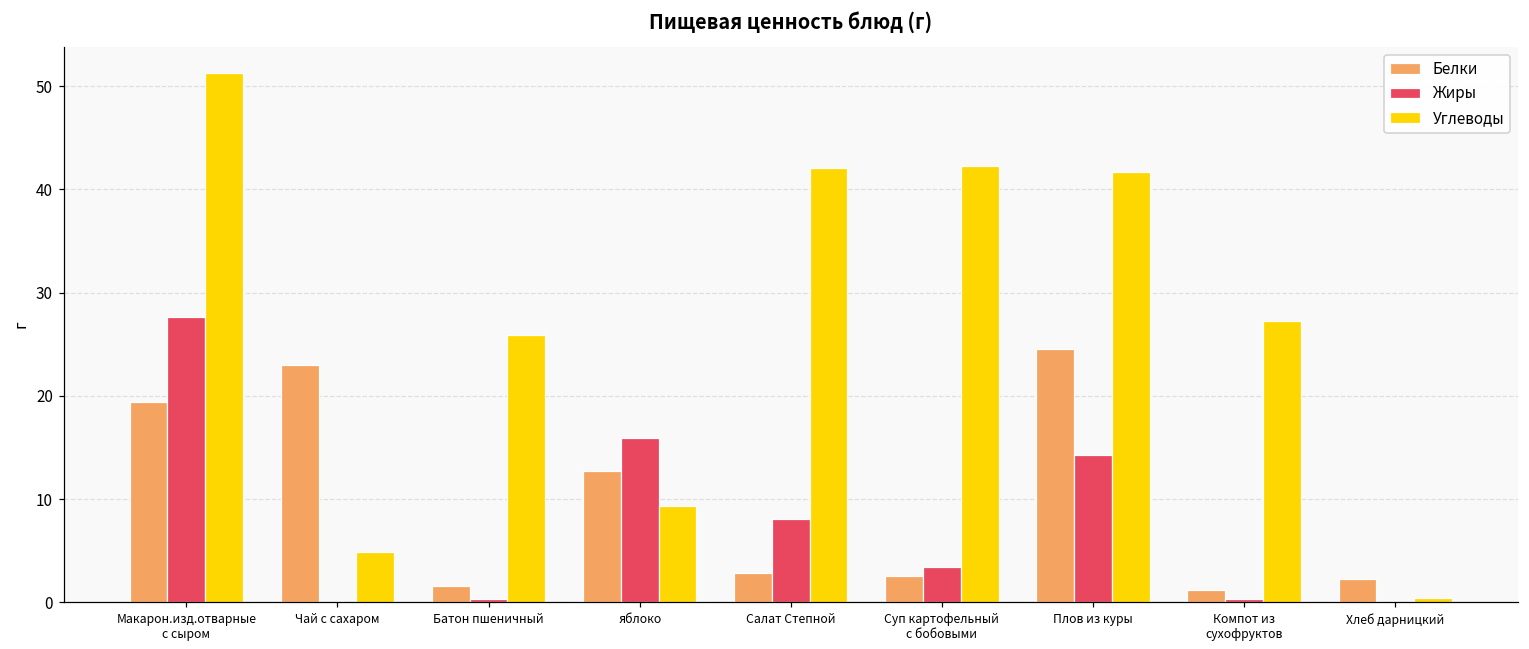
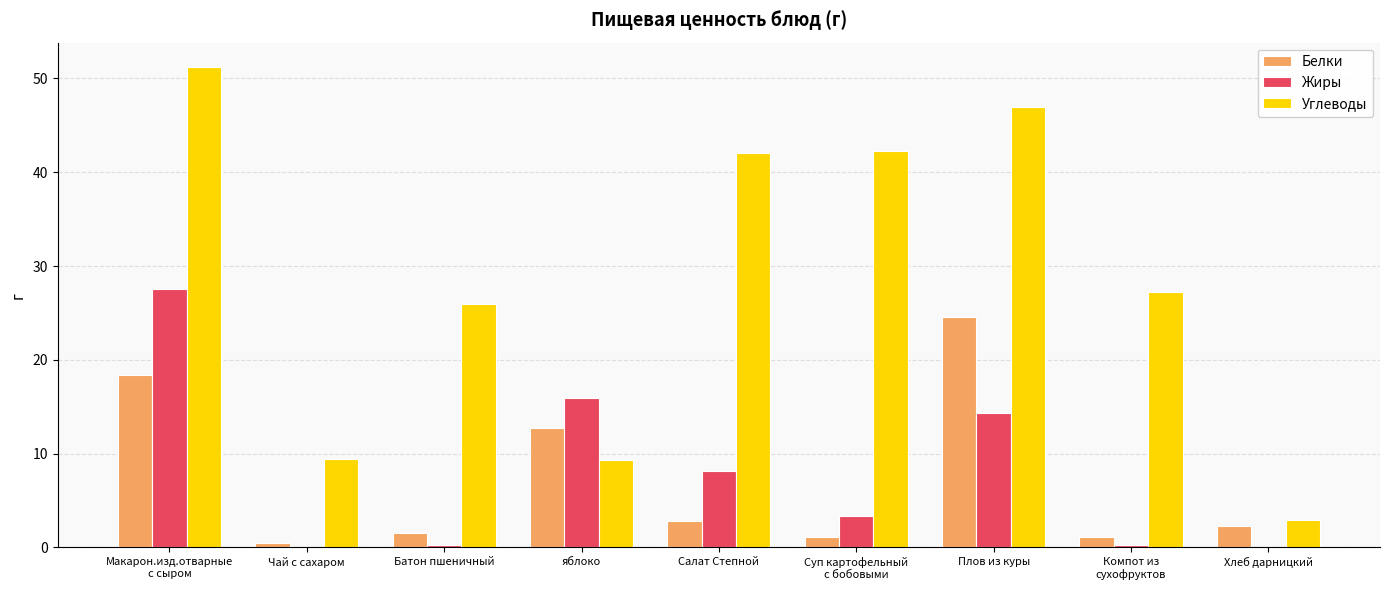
  {
    "Белки": {
-     "Макарон.изд.отварные с сыром": 19,
-     "Чай с сахаром": 23,
+     "Макарон.изд.отварные с сыром": 18,
+     "Чай с сахаром": 1,
      "Батон пшеничный": 2,
      "яблоко": 13,
      "Салат Степной": 3,
-     "Суп картофельный с бобовыми": 3,
+     "Суп картофельный с бобовыми": 1,
      "Плов из куры": 25,
      "Компот из сухофруктов": 1,
      "Хлеб дарницкий": 2
    },
    "Жиры": {
      "Макарон.изд.отварные с сыром": 28,
      "Чай с сахаром": 0,
      "Батон пшеничный": 0,
      "яблоко": 16,
      "Салат Степной": 8,
      "Суп картофельный с бобовыми": 3,
      "Плов из куры": 14,
      "Компот из сухофруктов": 0,
      "Хлеб дарницкий": 0
    },
    "Углеводы": {
      "Макарон.изд.отварные с сыром": 51,
-     "Чай с сахаром": 5,
+     "Чай с сахаром": 9,
      "Батон пшеничный": 26,
      "яблоко": 9,
      "Салат Степной": 42,
      "Суп картофельный с бобовыми": 42,
-     "Плов из куры": 42,
+     "Плов из куры": 47,
      "Компот из сухофруктов": 27,
-     "Хлеб дарницкий": 0
+     "Хлеб дарницкий": 3
    }
  }
